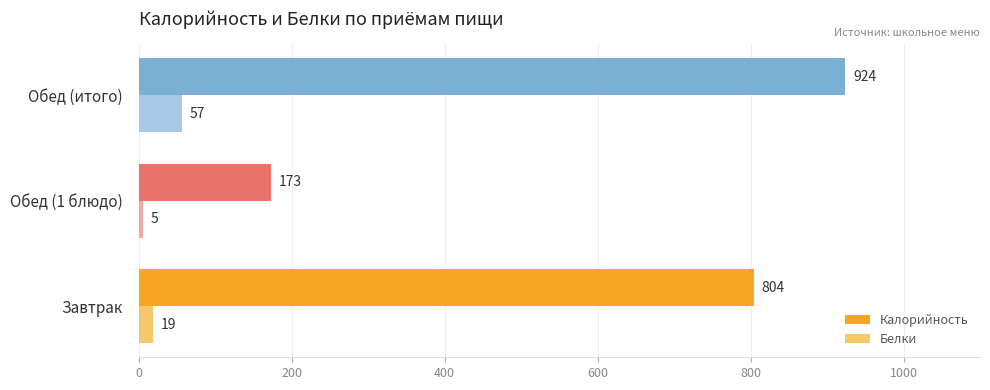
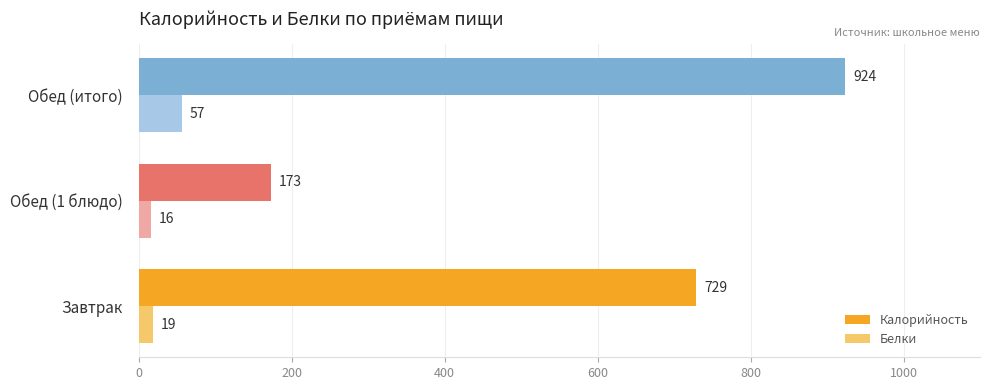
  {
    "Калорийность": {
      "Обед (итого)": 924,
      "Обед (1 блюдо)": 173,
-     "Завтрак": 804
+     "Завтрак": 729
    },
    "Белки": {
      "Обед (итого)": 57,
-     "Обед (1 блюдо)": 5,
+     "Обед (1 блюдо)": 16,
      "Завтрак": 19
    }
  }
